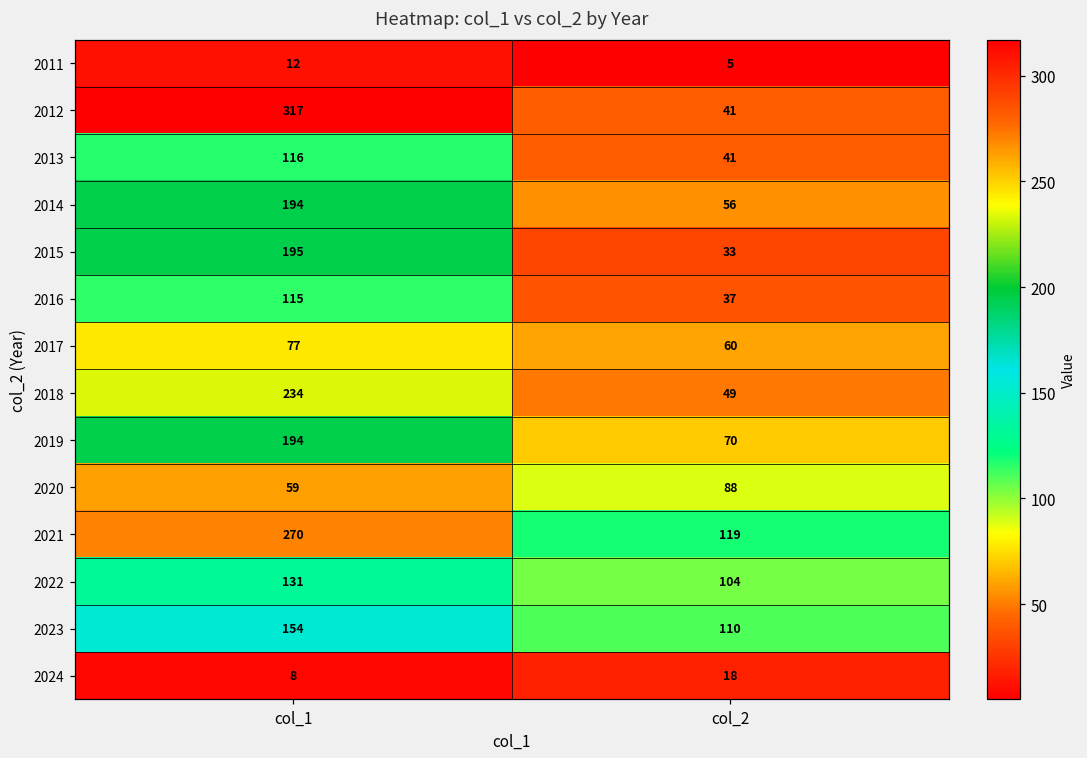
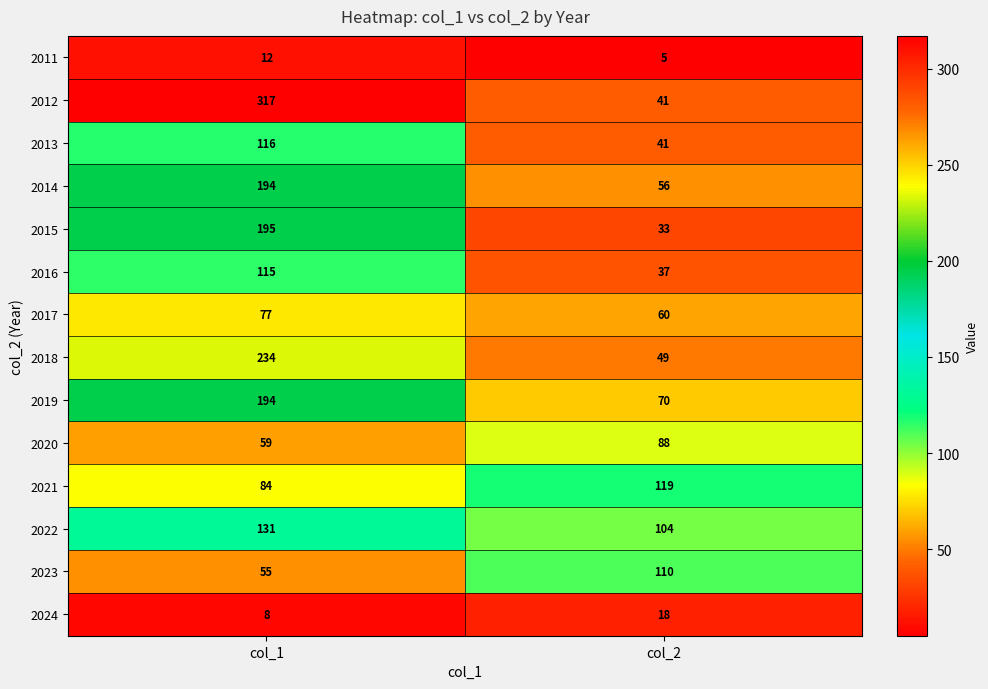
  {
    "2011": {
      "col_1": 12,
      "col_2": 5
    },
    "2012": {
      "col_1": 317,
      "col_2": 41
    },
    "2013": {
      "col_1": 116,
      "col_2": 41
    },
    "2014": {
      "col_1": 194,
      "col_2": 56
    },
    "2015": {
      "col_1": 195,
      "col_2": 33
    },
    "2016": {
      "col_1": 115,
      "col_2": 37
    },
    "2017": {
      "col_1": 77,
      "col_2": 60
    },
    "2018": {
      "col_1": 234,
      "col_2": 49
    },
    "2019": {
      "col_1": 194,
      "col_2": 70
    },
    "2020": {
      "col_1": 59,
      "col_2": 88
    },
    "2021": {
-     "col_1": 270,
+     "col_1": 84,
      "col_2": 119
    },
    "2022": {
      "col_1": 131,
      "col_2": 104
    },
    "2023": {
-     "col_1": 154,
+     "col_1": 55,
      "col_2": 110
    },
    "2024": {
      "col_1": 8,
      "col_2": 18
    }
  }
